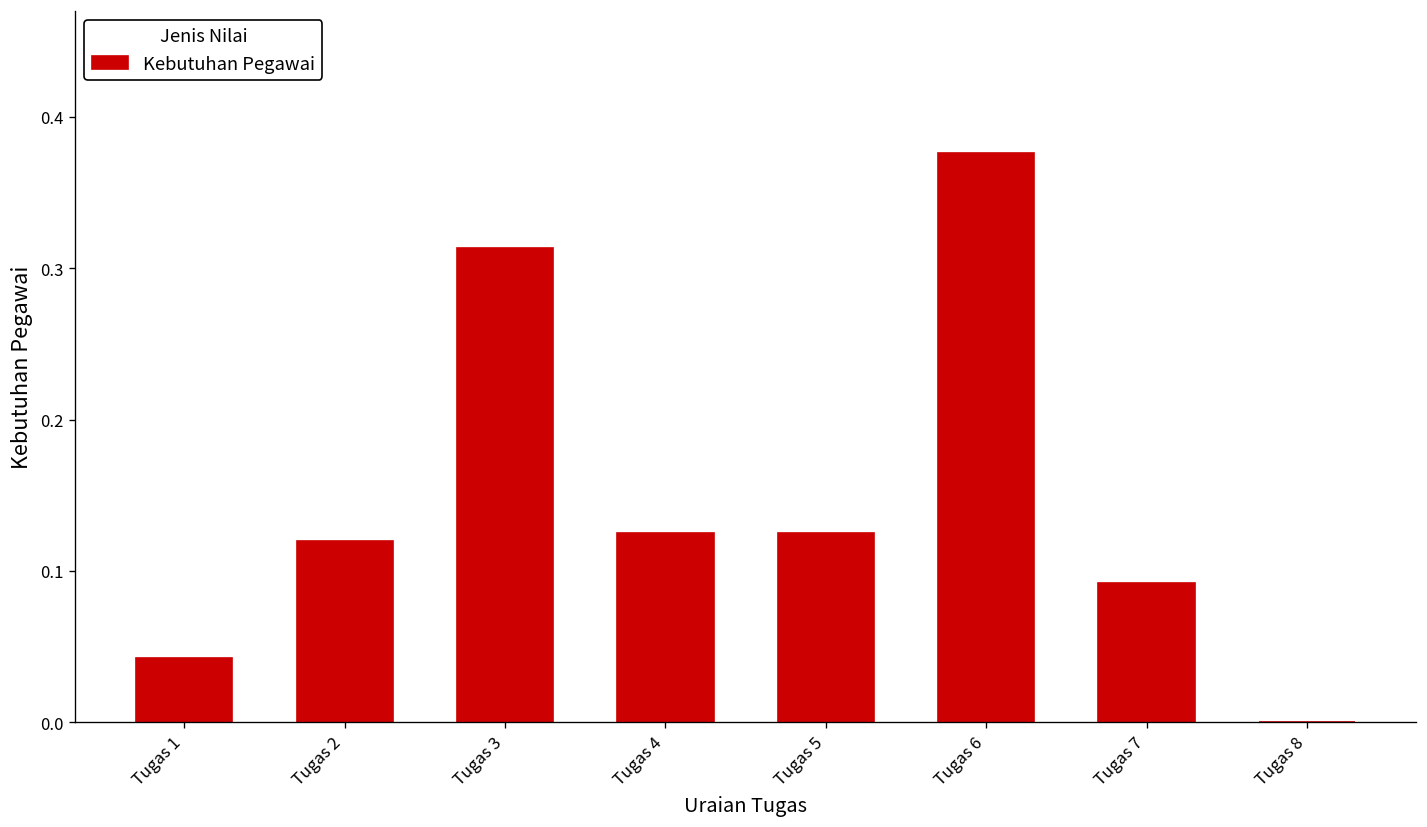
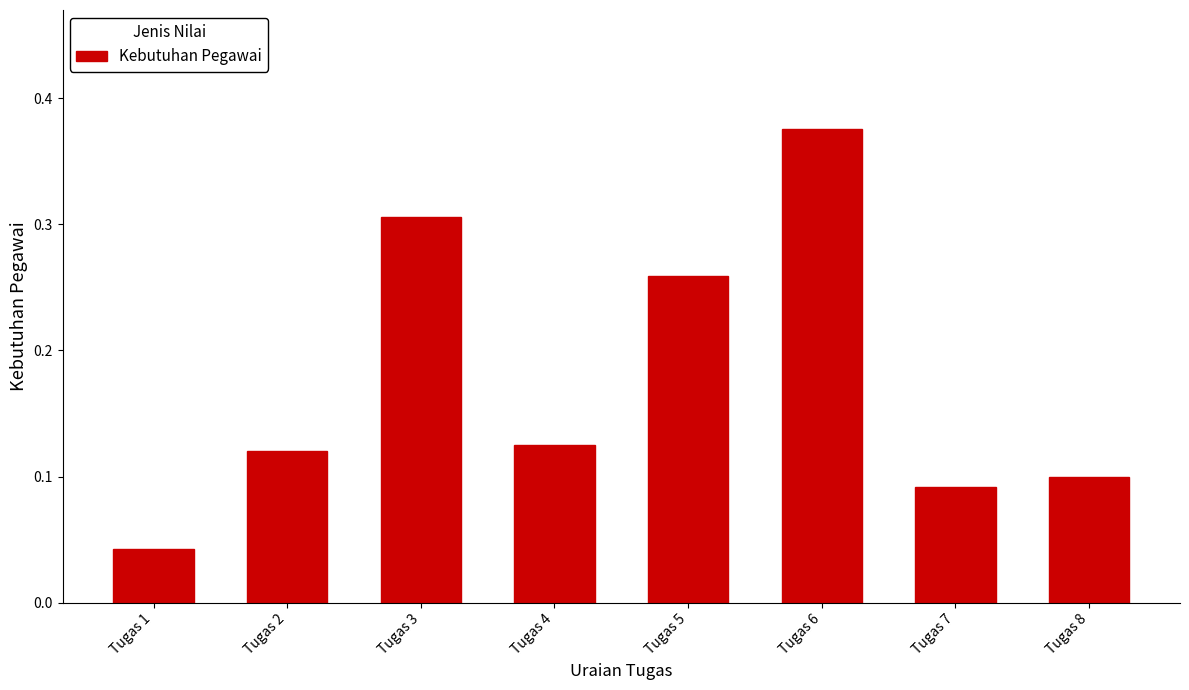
  {
    "Tugas 1": 0.042,
    "Tugas 2": 0.120,
-   "Tugas 3": 0.313,
+   "Tugas 3": 0.305,
    "Tugas 4": 0.125,
-   "Tugas 5": 0.125,
+   "Tugas 5": 0.259,
    "Tugas 6": 0.376,
    "Tugas 7": 0.092,
-   "Tugas 8": 0.0
+   "Tugas 8": 0.1
  }
